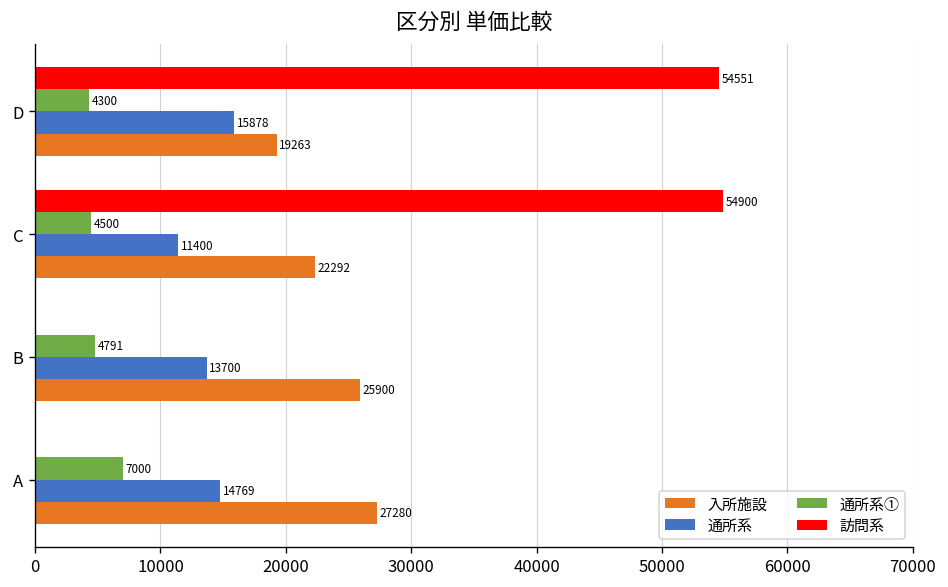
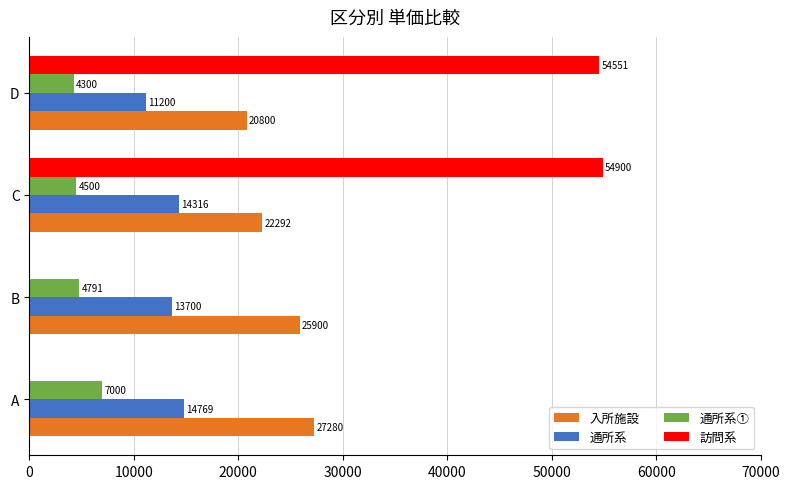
  {
    "入所施設": {
-     "D": 19263,
+     "D": 20800,
      "C": 22292,
      "B": 25900,
      "A": 27280
    },
    "通所系": {
-     "D": 15878,
-     "C": 11400,
+     "D": 11200,
+     "C": 14316,
      "B": 13700,
      "A": 14769
    },
    "通所系①": {
      "D": 4300,
      "C": 4500,
      "B": 4791,
      "A": 7000
    },
    "訪問系": {
      "D": 54551,
      "C": 54900
    }
  }
